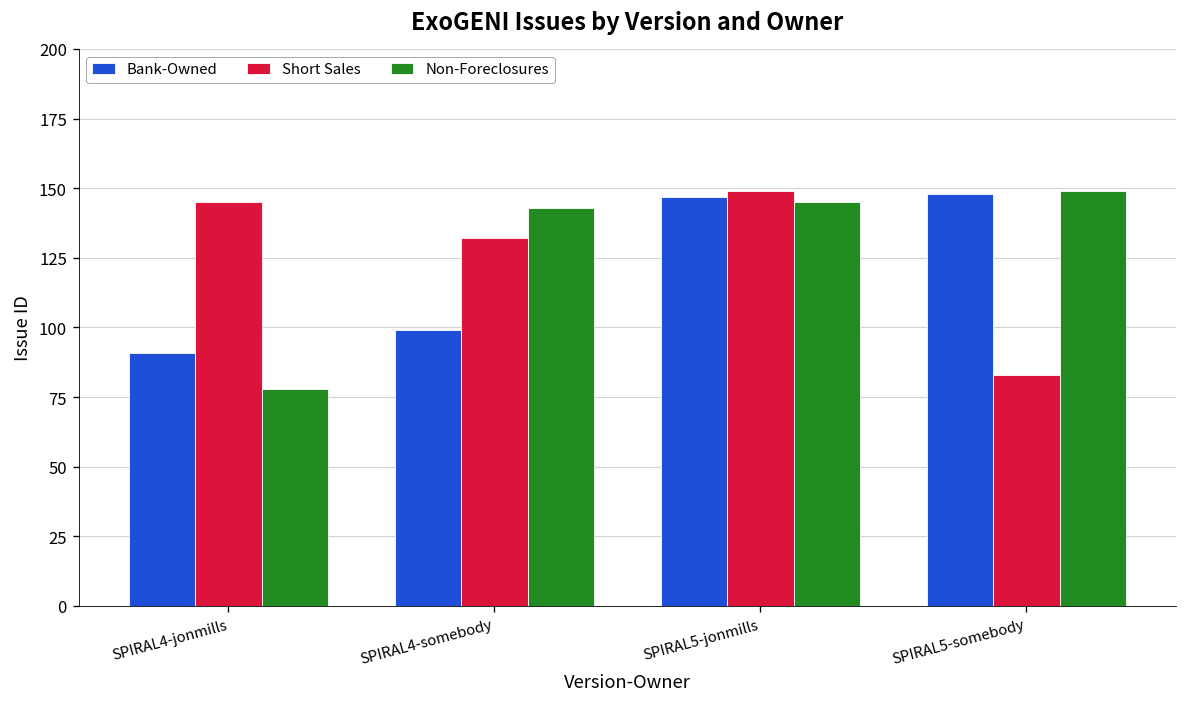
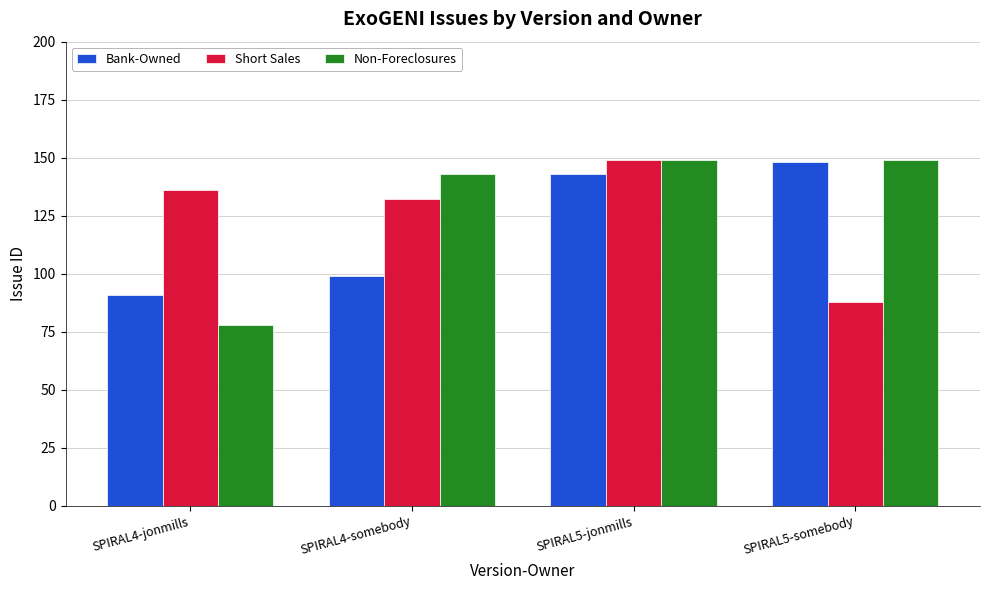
  {
    "Bank-Owned": {
      "SPIRAL4-jonmills": 91,
      "SPIRAL4-somebody": 99,
-     "SPIRAL5-jonmills": 147,
+     "SPIRAL5-jonmills": 143,
      "SPIRAL5-somebody": 148
    },
    "Short Sales": {
-     "SPIRAL4-jonmills": 145,
+     "SPIRAL4-jonmills": 136,
      "SPIRAL4-somebody": 132,
      "SPIRAL5-jonmills": 149,
-     "SPIRAL5-somebody": 83
+     "SPIRAL5-somebody": 88
    },
    "Non-Foreclosures": {
      "SPIRAL4-jonmills": 78,
      "SPIRAL4-somebody": 143,
-     "SPIRAL5-jonmills": 145,
+     "SPIRAL5-jonmills": 149,
      "SPIRAL5-somebody": 149
    }
  }
